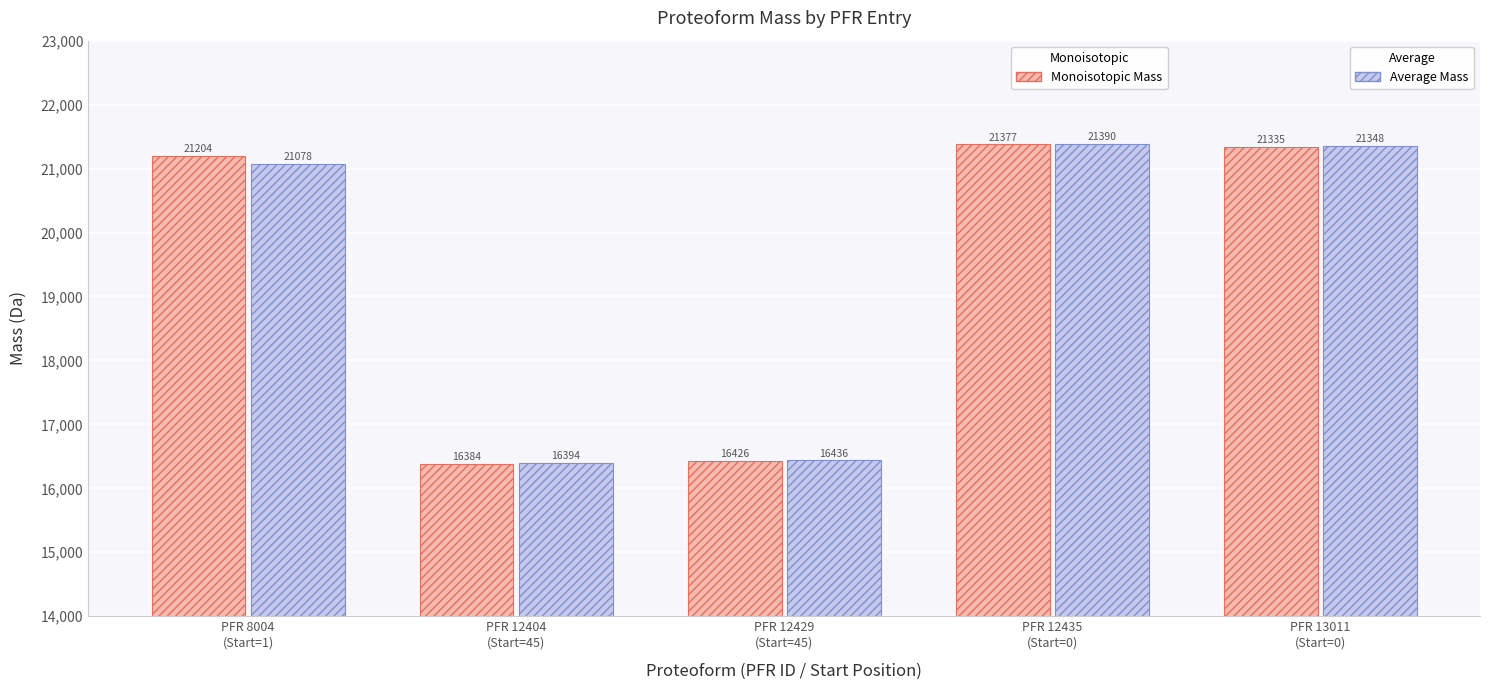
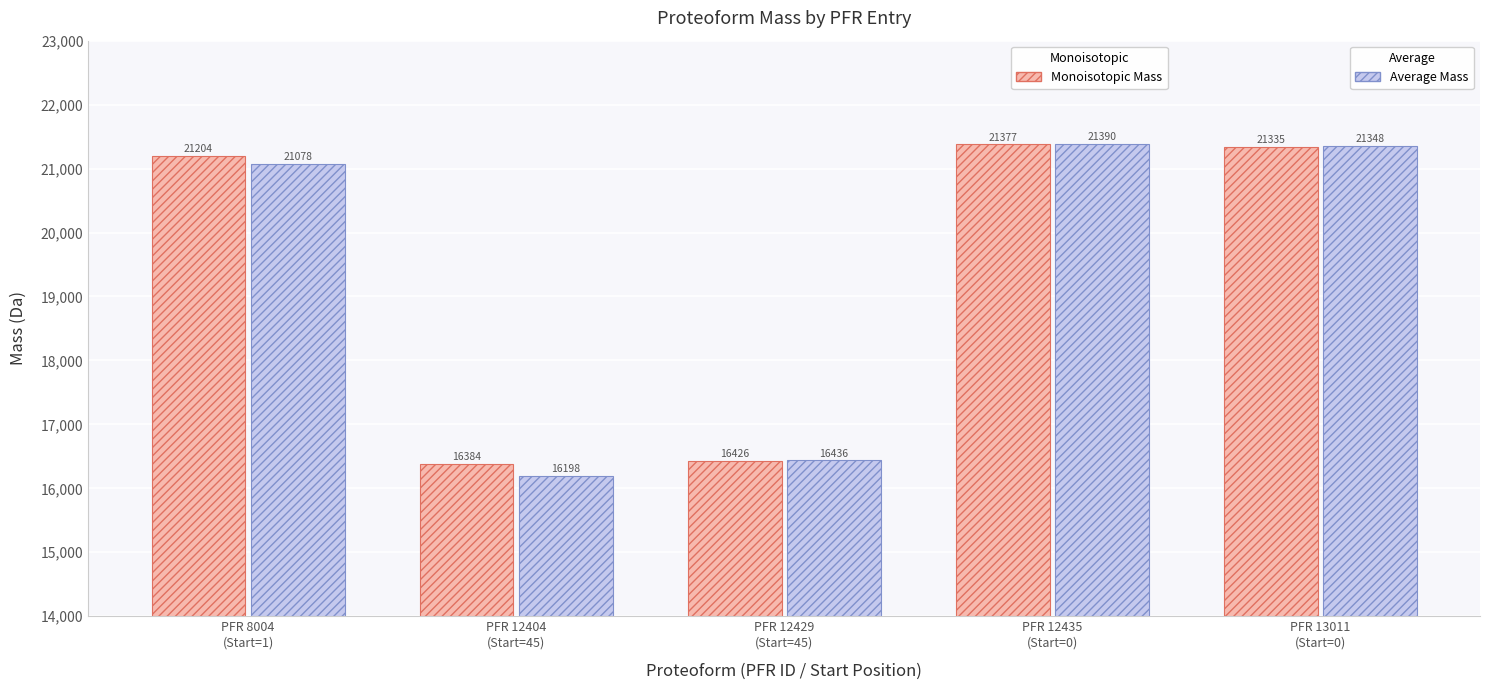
  {
    "Average Mass": {
      "PFR 8004 (Start=1)": 21078,
-     "PFR 12404 (Start=45)": 16394,
+     "PFR 12404 (Start=45)": 16198,
      "PFR 12429 (Start=45)": 16436,
      "PFR 12435 (Start=0)": 21390,
      "PFR 13011 (Start=0)": 21348
    }
  }
